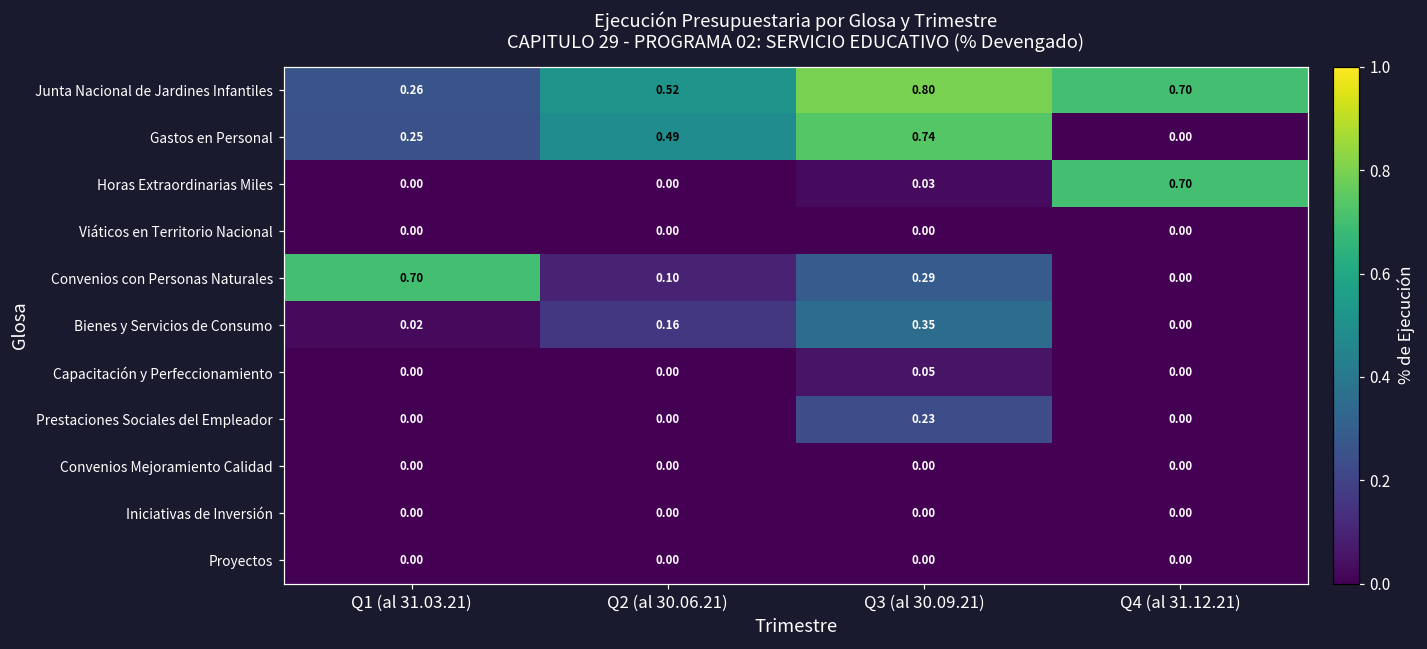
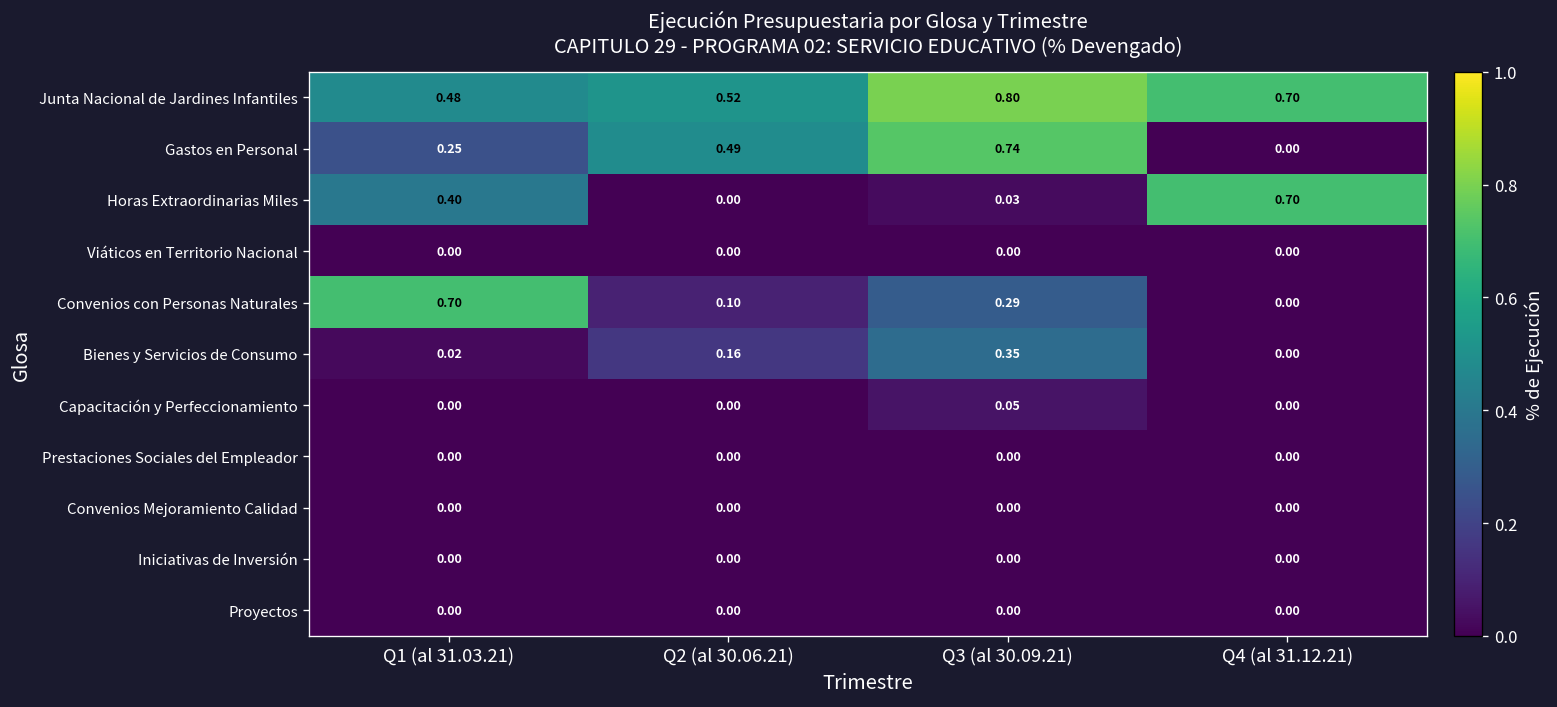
  {
    "Junta Nacional de Jardines Infantiles": {
-     "Q1 (al 31.03.21)": 0.26,
+     "Q1 (al 31.03.21)": 0.48,
      "Q2 (al 30.06.21)": 0.52,
      "Q3 (al 30.09.21)": 0.80,
      "Q4 (al 31.12.21)": 0.70
    },
    "Gastos en Personal": {
      "Q1 (al 31.03.21)": 0.25,
      "Q2 (al 30.06.21)": 0.49,
      "Q3 (al 30.09.21)": 0.74,
      "Q4 (al 31.12.21)": 0.00
    },
    "Horas Extraordinarias Miles": {
-     "Q1 (al 31.03.21)": 0.00,
+     "Q1 (al 31.03.21)": 0.40,
      "Q2 (al 30.06.21)": 0.00,
      "Q3 (al 30.09.21)": 0.03,
      "Q4 (al 31.12.21)": 0.70
    },
    "Viáticos en Territorio Nacional": {
      "Q1 (al 31.03.21)": 0.00,
      "Q2 (al 30.06.21)": 0.00,
      "Q3 (al 30.09.21)": 0.00,
      "Q4 (al 31.12.21)": 0.00
    },
    "Convenios con Personas Naturales": {
      "Q1 (al 31.03.21)": 0.70,
      "Q2 (al 30.06.21)": 0.10,
      "Q3 (al 30.09.21)": 0.29,
      "Q4 (al 31.12.21)": 0.00
    },
    "Bienes y Servicios de Consumo": {
      "Q1 (al 31.03.21)": 0.02,
      "Q2 (al 30.06.21)": 0.16,
      "Q3 (al 30.09.21)": 0.35,
      "Q4 (al 31.12.21)": 0.00
    },
    "Capacitación y Perfeccionamiento": {
      "Q1 (al 31.03.21)": 0.00,
      "Q2 (al 30.06.21)": 0.00,
      "Q3 (al 30.09.21)": 0.05,
      "Q4 (al 31.12.21)": 0.00
    },
    "Prestaciones Sociales del Empleador": {
      "Q1 (al 31.03.21)": 0.00,
      "Q2 (al 30.06.21)": 0.00,
-     "Q3 (al 30.09.21)": 0.23,
+     "Q3 (al 30.09.21)": 0.00,
      "Q4 (al 31.12.21)": 0.00
    },
    "Convenios Mejoramiento Calidad": {
      "Q1 (al 31.03.21)": 0.00,
      "Q2 (al 30.06.21)": 0.00,
      "Q3 (al 30.09.21)": 0.00,
      "Q4 (al 31.12.21)": 0.00
    },
    "Iniciativas de Inversión": {
      "Q1 (al 31.03.21)": 0.00,
      "Q2 (al 30.06.21)": 0.00,
      "Q3 (al 30.09.21)": 0.00,
      "Q4 (al 31.12.21)": 0.00
    },
    "Proyectos": {
      "Q1 (al 31.03.21)": 0.00,
      "Q2 (al 30.06.21)": 0.00,
      "Q3 (al 30.09.21)": 0.00,
      "Q4 (al 31.12.21)": 0.00
    }
  }
